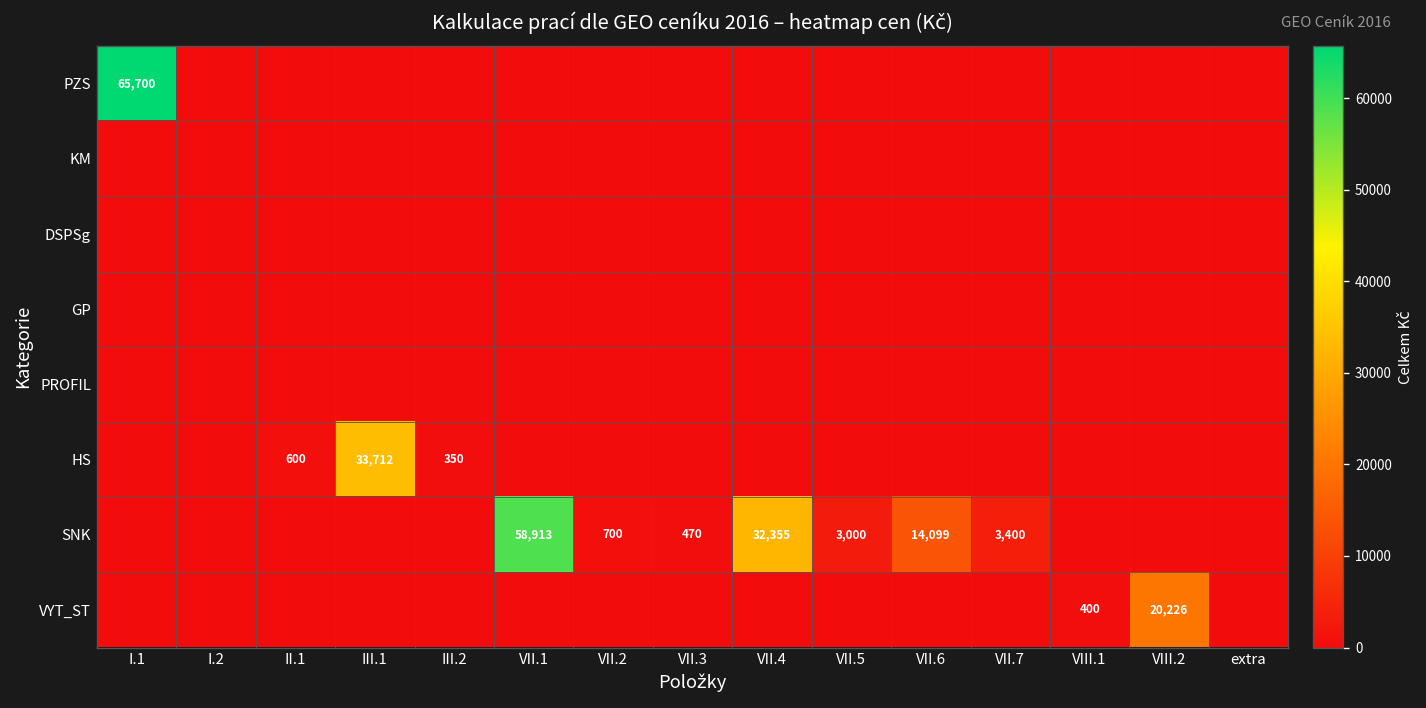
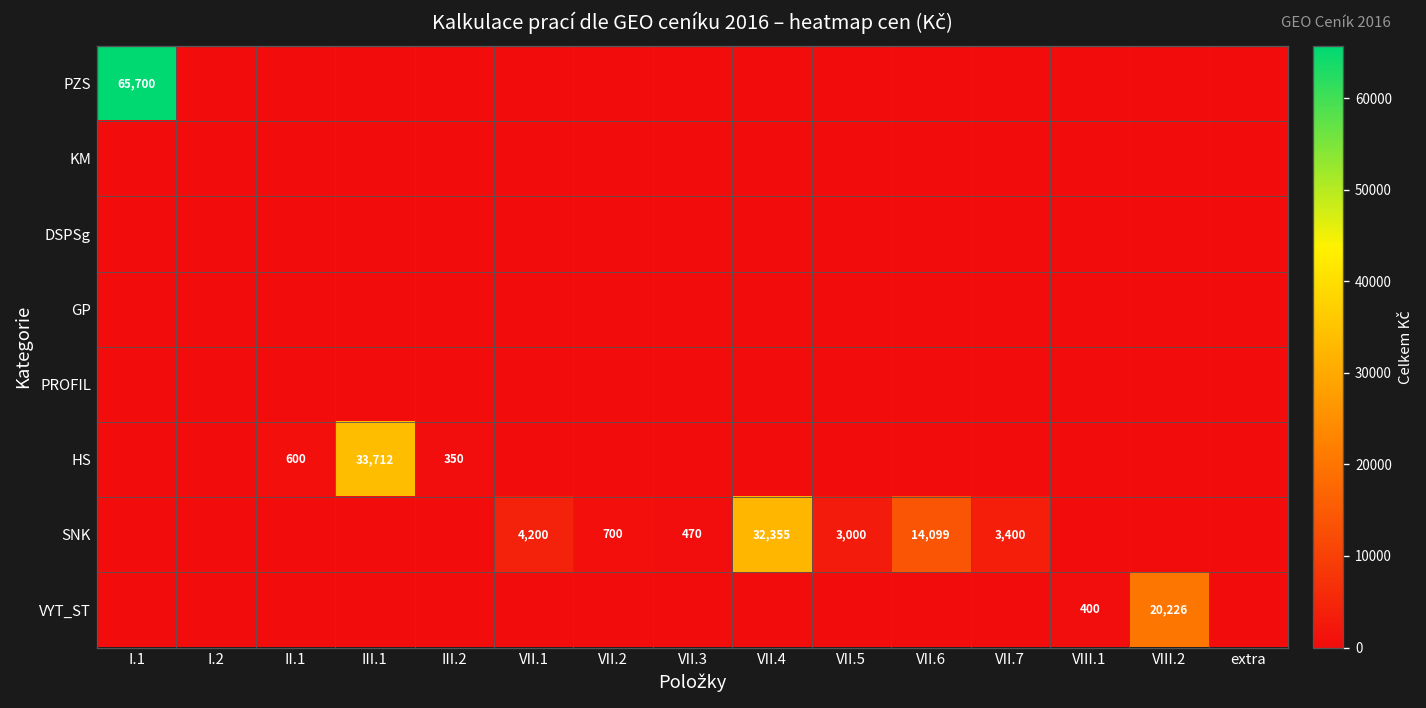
  {
    "PZS": {
      "I.1": "65,700"
    },
    "HS": {
      "II.1": "600",
      "III.1": "33,712",
      "III.2": "350"
    },
    "SNK": {
-     "VII.1": "58,913",
+     "VII.1": "4,200",
      "VII.2": "700",
      "VII.3": "470",
      "VII.4": "32,355",
      "VII.5": "3,000",
      "VII.6": "14,099",
      "VII.7": "3,400"
    },
    "VYT_ST": {
      "VIII.1": "400",
      "VIII.2": "20,226"
    }
  }
